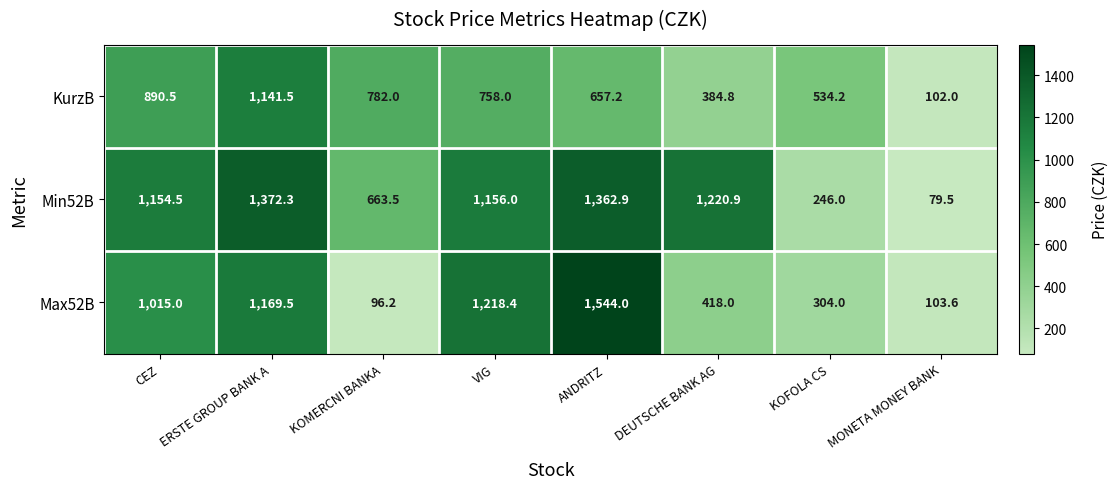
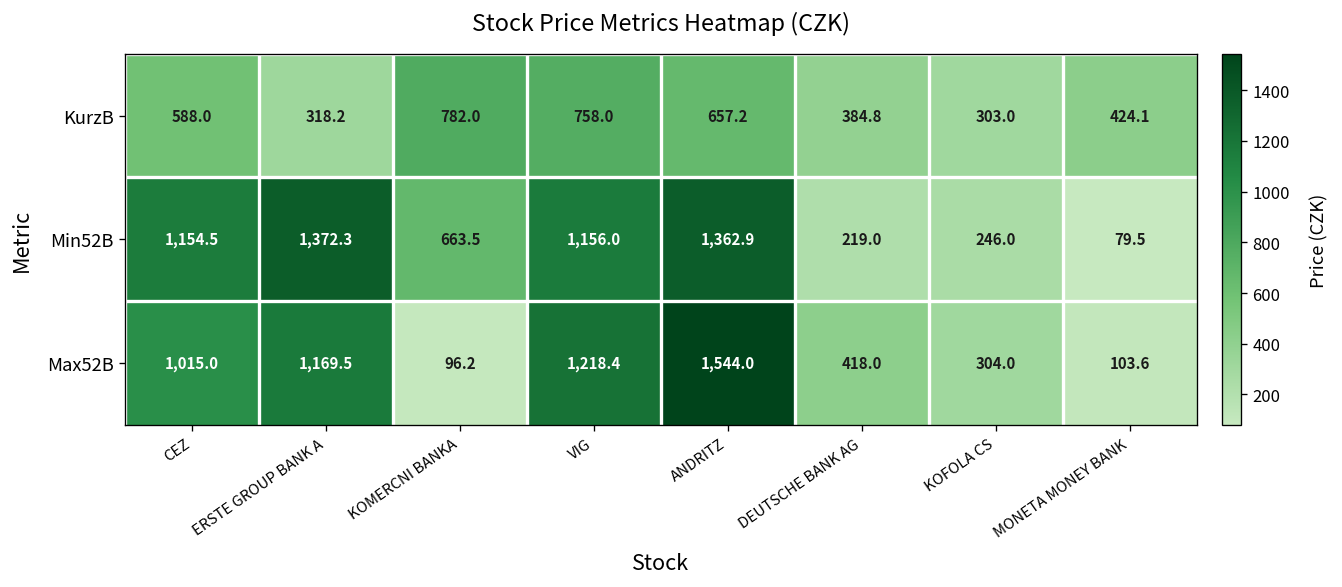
  {
    "KurzB": {
-     "CEZ": "890.5",
-     "ERSTE GROUP BANK A": "1,141.5",
+     "CEZ": "588.0",
+     "ERSTE GROUP BANK A": "318.2",
      "KOMERCNI BANKA": "782.0",
      "VIG": "758.0",
      "ANDRITZ": "657.2",
      "DEUTSCHE BANK AG": "384.8",
-     "KOFOLA CS": "534.2",
-     "MONETA MONEY BANK": "102.0"
+     "KOFOLA CS": "303.0",
+     "MONETA MONEY BANK": "424.1"
    },
    "Min52B": {
      "CEZ": "1,154.5",
      "ERSTE GROUP BANK A": "1,372.3",
      "KOMERCNI BANKA": "663.5",
      "VIG": "1,156.0",
      "ANDRITZ": "1,362.9",
-     "DEUTSCHE BANK AG": "1,220.9",
+     "DEUTSCHE BANK AG": "219.0",
      "KOFOLA CS": "246.0",
      "MONETA MONEY BANK": "79.5"
    },
    "Max52B": {
      "CEZ": "1,015.0",
      "ERSTE GROUP BANK A": "1,169.5",
      "KOMERCNI BANKA": "96.2",
      "VIG": "1,218.4",
      "ANDRITZ": "1,544.0",
      "DEUTSCHE BANK AG": "418.0",
      "KOFOLA CS": "304.0",
      "MONETA MONEY BANK": "103.6"
    }
  }
